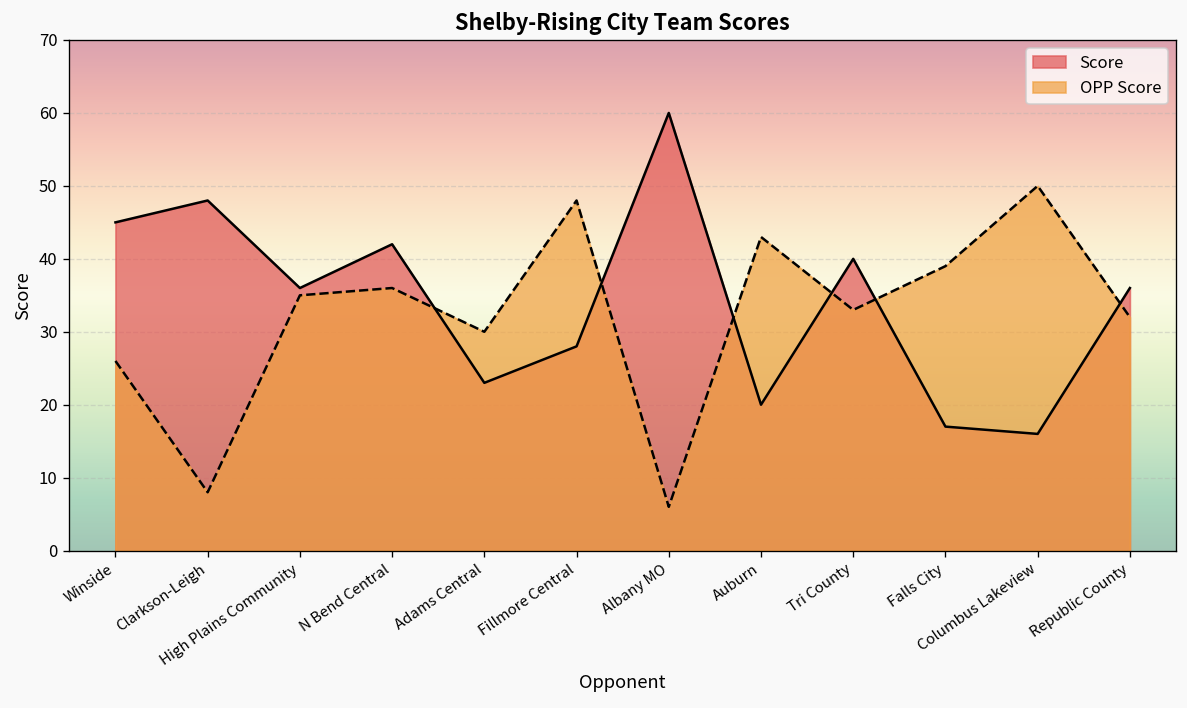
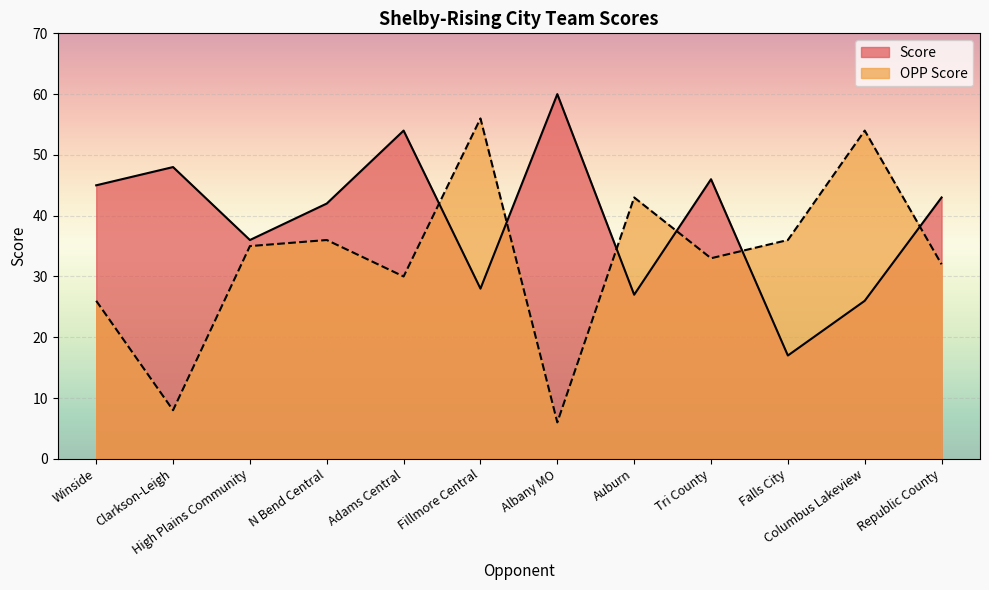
  {
    "Score": {
      "Winside": 45,
      "Clarkson-Leigh": 48,
      "High Plains Community": 36,
      "N Bend Central": 42,
-     "Adams Central": 23,
+     "Adams Central": 54,
      "Fillmore Central": 28,
      "Albany MO": 60,
-     "Auburn": 20,
-     "Tri County": 40,
+     "Auburn": 27,
+     "Tri County": 46,
      "Falls City": 17,
-     "Columbus Lakeview": 16,
-     "Republic County": 36
+     "Columbus Lakeview": 26,
+     "Republic County": 43
    },
    "OPP Score": {
      "Winside": 26,
      "Clarkson-Leigh": 8,
      "High Plains Community": 35,
      "N Bend Central": 36,
      "Adams Central": 30,
-     "Fillmore Central": 48,
+     "Fillmore Central": 56,
      "Albany MO": 6,
      "Auburn": 43,
      "Tri County": 33,
-     "Falls City": 39,
-     "Columbus Lakeview": 50,
+     "Falls City": 36,
+     "Columbus Lakeview": 54,
      "Republic County": 32
    }
  }
